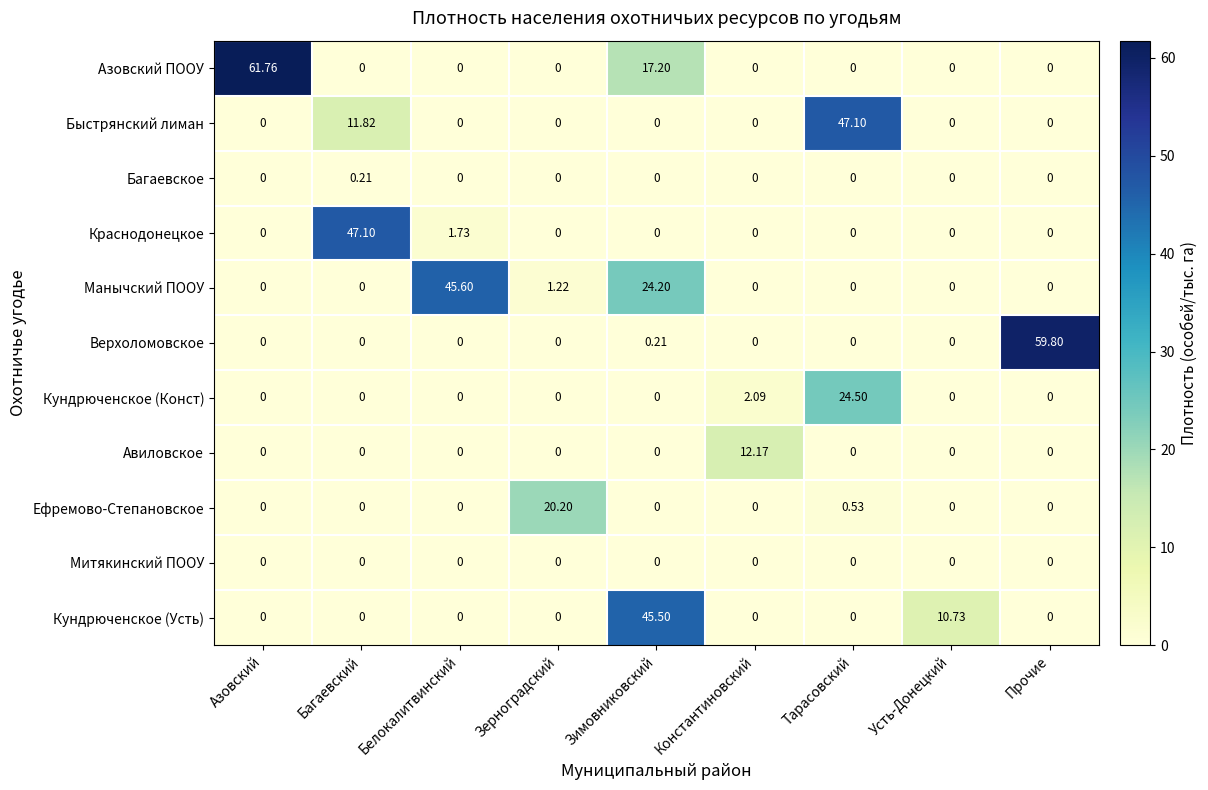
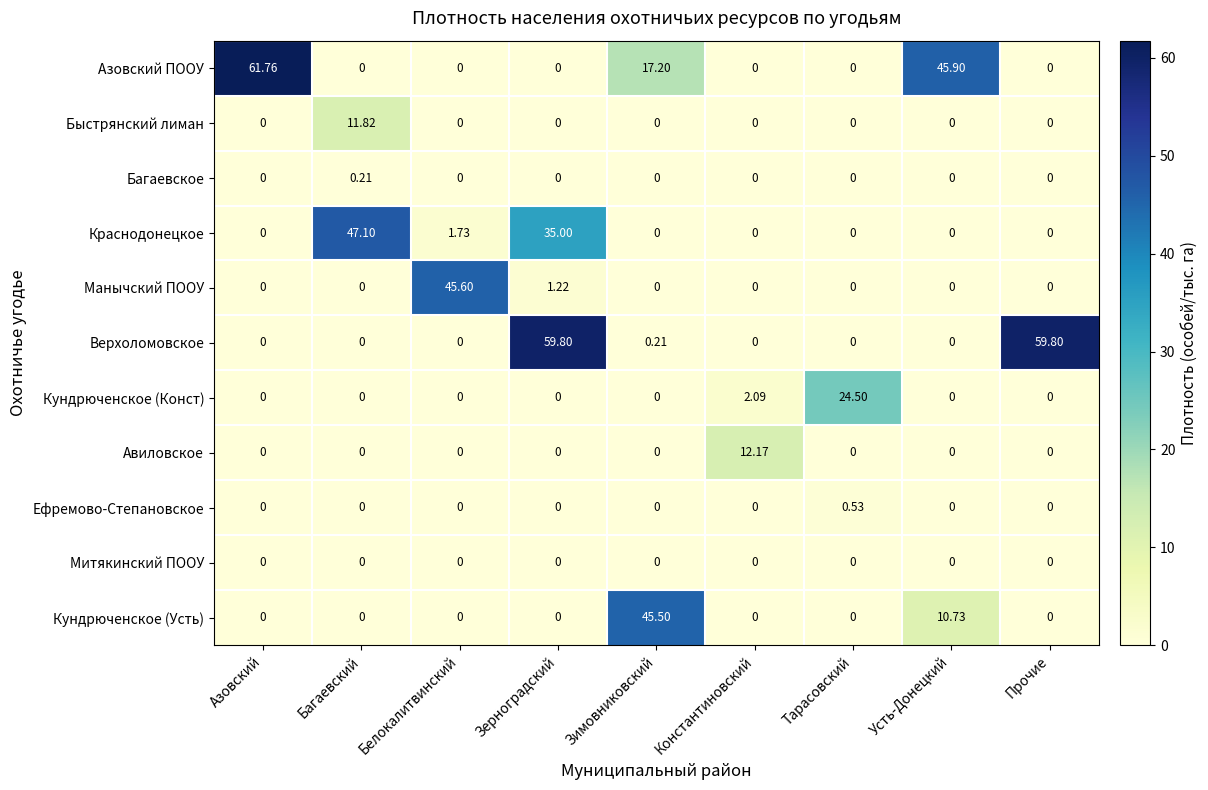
  {
    "Азовский ПООУ": {
      "Азовский": 61.76,
      "Багаевский": 0,
      "Белокалитвинский": 0,
      "Зерноградский": 0,
      "Зимовниковский": 17.20,
      "Константиновский": 0,
      "Тарасовский": 0,
-     "Усть-Донецкий": 0,
+     "Усть-Донецкий": 45.90,
      "Прочие": 0
    },
    "Быстрянский лиман": {
      "Азовский": 0,
      "Багаевский": 11.82,
      "Белокалитвинский": 0,
      "Зерноградский": 0,
      "Зимовниковский": 0,
      "Константиновский": 0,
-     "Тарасовский": 47.10,
+     "Тарасовский": 0,
      "Усть-Донецкий": 0,
      "Прочие": 0
    },
    "Багаевское": {
      "Азовский": 0,
      "Багаевский": 0.21,
      "Белокалитвинский": 0,
      "Зерноградский": 0,
      "Зимовниковский": 0,
      "Константиновский": 0,
      "Тарасовский": 0,
      "Усть-Донецкий": 0,
      "Прочие": 0
    },
    "Краснодонецкое": {
      "Азовский": 0,
      "Багаевский": 47.10,
      "Белокалитвинский": 1.73,
-     "Зерноградский": 0,
+     "Зерноградский": 35.00,
      "Зимовниковский": 0,
      "Константиновский": 0,
      "Тарасовский": 0,
      "Усть-Донецкий": 0,
      "Прочие": 0
    },
    "Манычский ПООУ": {
      "Азовский": 0,
      "Багаевский": 0,
      "Белокалитвинский": 45.60,
      "Зерноградский": 1.22,
-     "Зимовниковский": 24.20,
+     "Зимовниковский": 0,
      "Константиновский": 0,
      "Тарасовский": 0,
      "Усть-Донецкий": 0,
      "Прочие": 0
    },
    "Верхоломовское": {
      "Азовский": 0,
      "Багаевский": 0,
      "Белокалитвинский": 0,
-     "Зерноградский": 0,
+     "Зерноградский": 59.80,
      "Зимовниковский": 0.21,
      "Константиновский": 0,
      "Тарасовский": 0,
      "Усть-Донецкий": 0,
      "Прочие": 59.80
    },
    "Кундрюченское (Конст)": {
      "Азовский": 0,
      "Багаевский": 0,
      "Белокалитвинский": 0,
      "Зерноградский": 0,
      "Зимовниковский": 0,
      "Константиновский": 2.09,
      "Тарасовский": 24.50,
      "Усть-Донецкий": 0,
      "Прочие": 0
    },
    "Авиловское": {
      "Азовский": 0,
      "Багаевский": 0,
      "Белокалитвинский": 0,
      "Зерноградский": 0,
      "Зимовниковский": 0,
      "Константиновский": 12.17,
      "Тарасовский": 0,
      "Усть-Донецкий": 0,
      "Прочие": 0
    },
    "Ефремово-Степановское": {
      "Азовский": 0,
      "Багаевский": 0,
      "Белокалитвинский": 0,
-     "Зерноградский": 20.20,
+     "Зерноградский": 0,
      "Зимовниковский": 0,
      "Константиновский": 0,
      "Тарасовский": 0.53,
      "Усть-Донецкий": 0,
      "Прочие": 0
    },
    "Митякинский ПООУ": {
      "Азовский": 0,
      "Багаевский": 0,
      "Белокалитвинский": 0,
      "Зерноградский": 0,
      "Зимовниковский": 0,
      "Константиновский": 0,
      "Тарасовский": 0,
      "Усть-Донецкий": 0,
      "Прочие": 0
    },
    "Кундрюченское (Усть)": {
      "Азовский": 0,
      "Багаевский": 0,
      "Белокалитвинский": 0,
      "Зерноградский": 0,
      "Зимовниковский": 45.50,
      "Константиновский": 0,
      "Тарасовский": 0,
      "Усть-Донецкий": 10.73,
      "Прочие": 0
    }
  }
